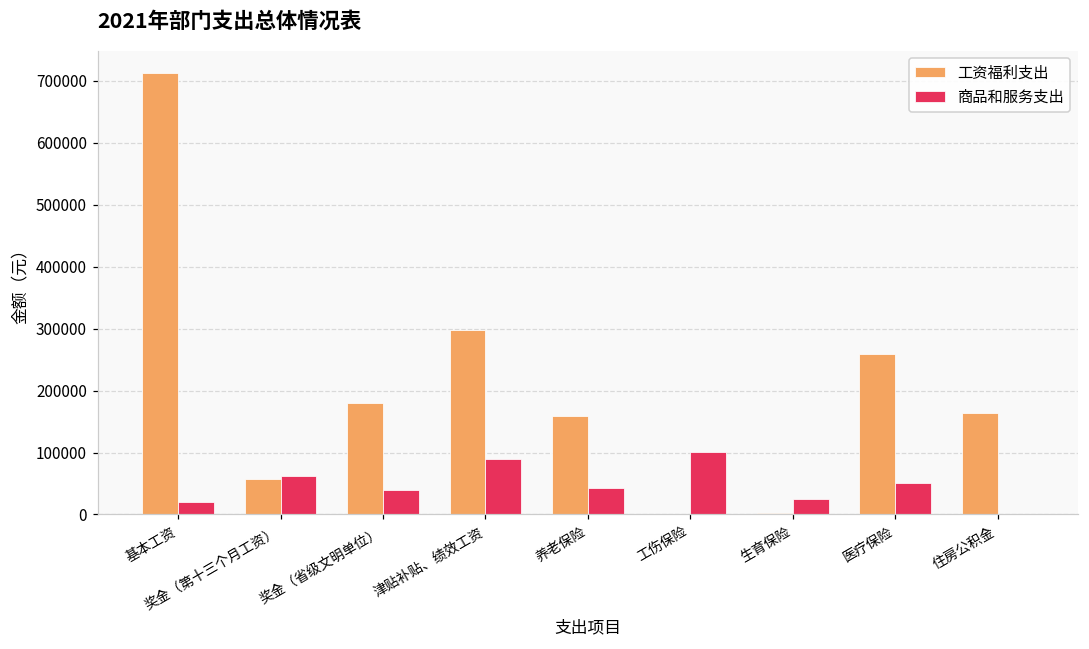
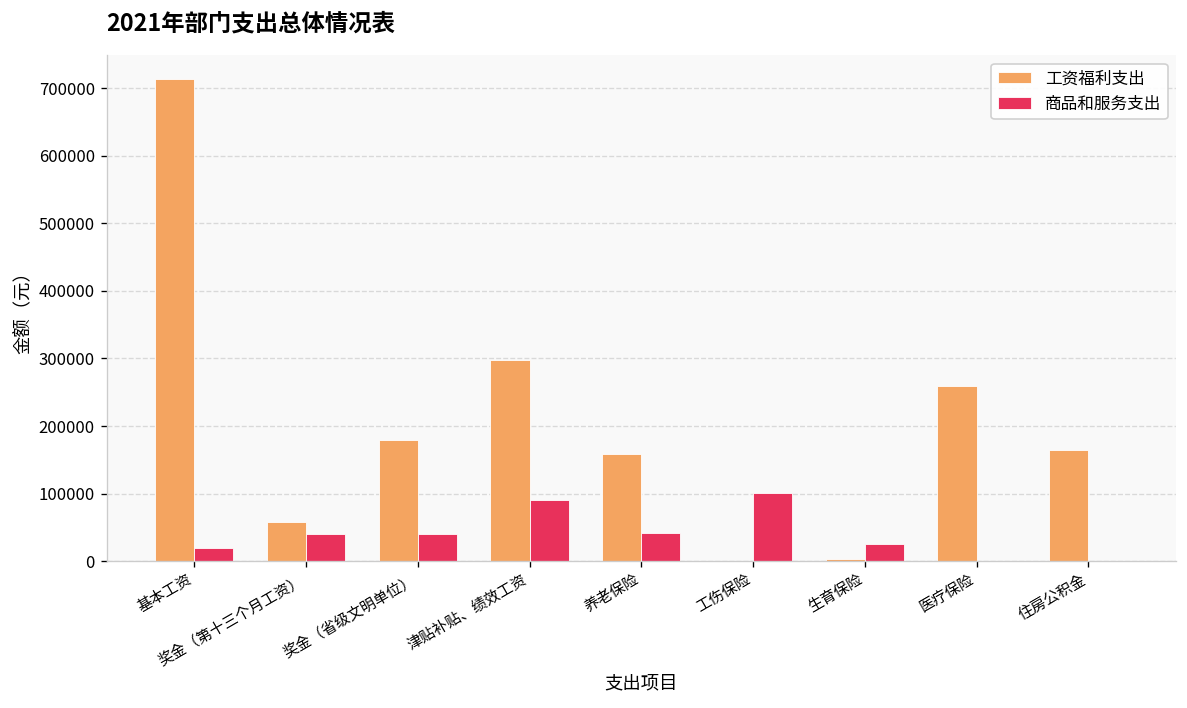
  {
    "工资福利支出": {
      "基本工资": 710000,
      "奖金（第十三个月工资）": 60000,
      "奖金（省级文明单位）": 180000,
      "津贴补贴、绩效工资": 300000,
      "养老保险": 160000,
      "医疗保险": 260000,
      "住房公积金": 160000
    },
    "商品和服务支出": {
      "基本工资": 20000,
-     "奖金（第十三个月工资）": 60000,
+     "奖金（第十三个月工资）": 40000,
      "奖金（省级文明单位）": 40000,
      "津贴补贴、绩效工资": 90000,
      "养老保险": 40000,
      "工伤保险": 100000,
      "生育保险": 20000,
-     "医疗保险": 50000,
+     "医疗保险": 0,
      "住房公积金": 0
    }
  }
